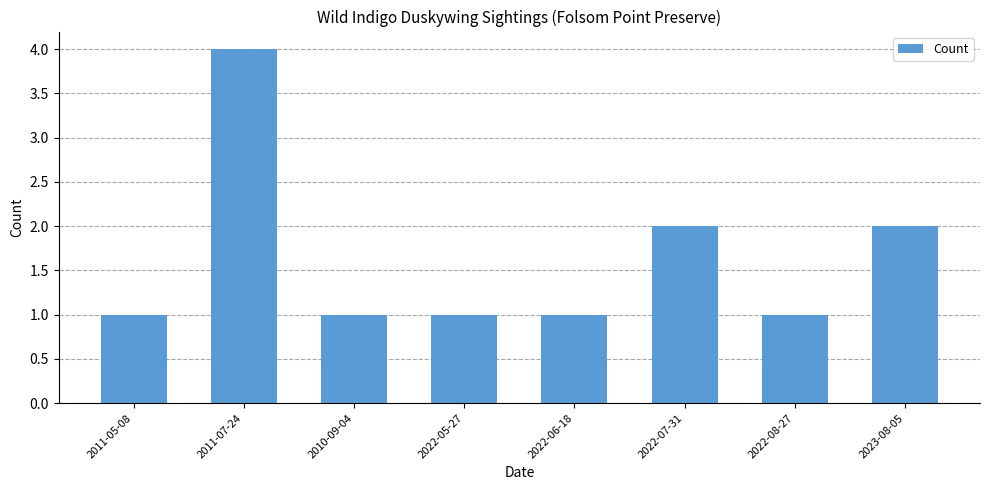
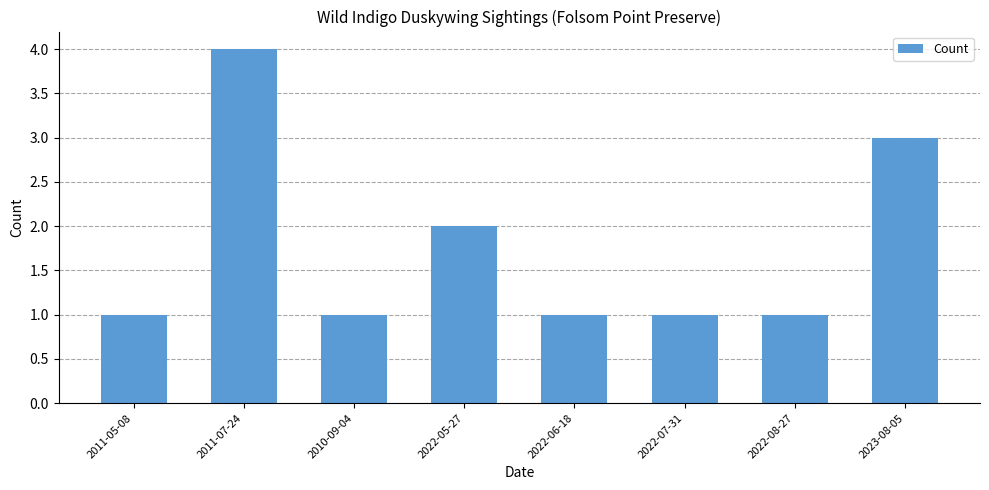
  {
    "2011-05-08": 1,
    "2011-07-24": 4,
    "2010-09-04": 1,
-   "2022-05-27": 1,
+   "2022-05-27": 2,
    "2022-06-18": 1,
-   "2022-07-31": 2,
+   "2022-07-31": 1,
    "2022-08-27": 1,
-   "2023-08-05": 2
+   "2023-08-05": 3
  }
